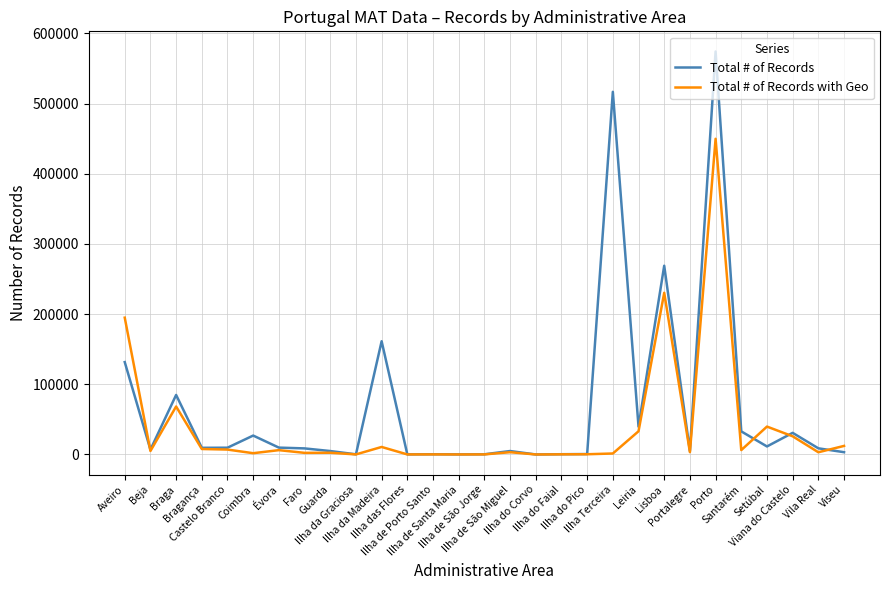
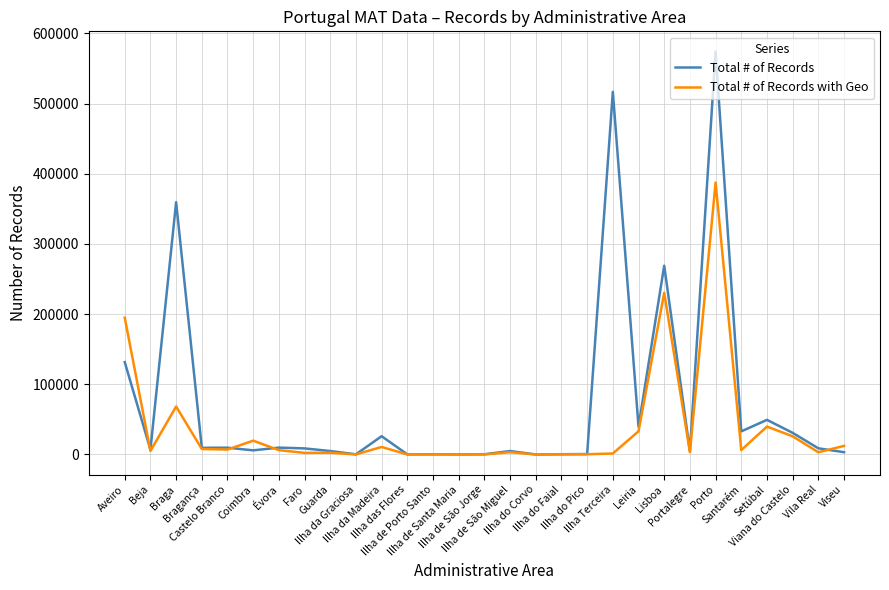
  {
    "Total # of Records": {
      "Aveiro": 130000,
-     "Braga": 80000,
-     "Coimbra": 30000,
+     "Braga": 360000,
+     "Coimbra": 10000,
      "Faro": 10000,
-     "Ilha da Madeira": 160000,
+     "Ilha da Madeira": 30000,
      "Ilha Terceira": 520000,
      "Leiria": 40000,
      "Lisboa": 270000,
      "Santarém": 30000,
-     "Setúbal": 10000,
+     "Setúbal": 50000,
      "Viana do Castelo": 30000,
      "Vila Real": 10000,
      "Viseu": 0
    },
    "Total # of Records with Geo": {
      "Aveiro": 190000,
      "Braga": 70000,
-     "Coimbra": 0,
+     "Coimbra": 20000,
      "Faro": 0,
      "Ilha da Madeira": 10000,
      "Ilha Terceira": 0,
      "Leiria": 30000,
      "Lisboa": 230000,
-     "Porto": 450000,
+     "Porto": 390000,
      "Santarém": 10000,
      "Setúbal": 40000,
      "Viana do Castelo": 30000,
      "Vila Real": 0,
      "Viseu": 10000
    }
  }
